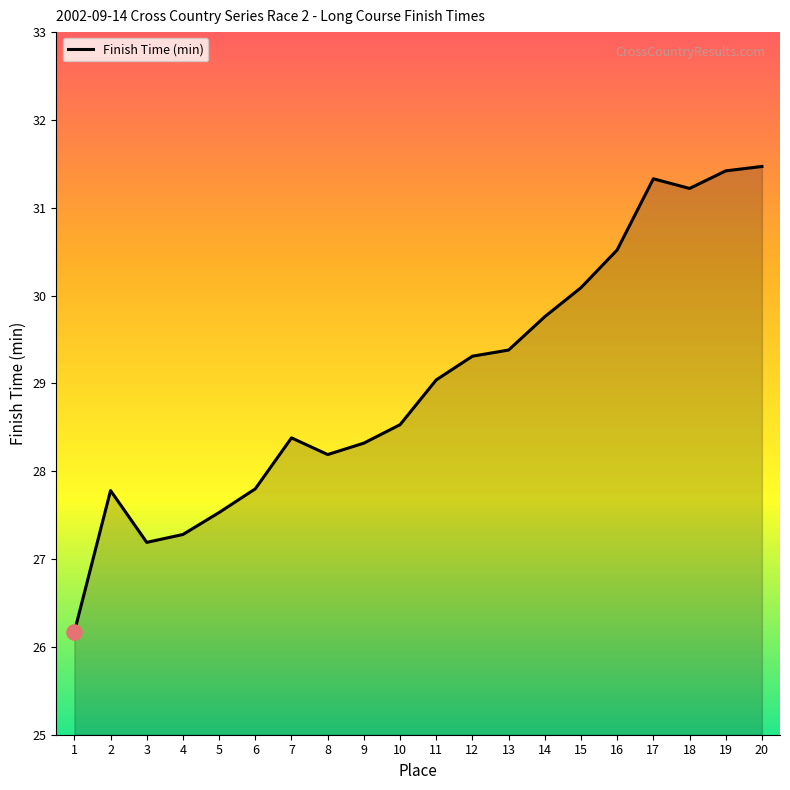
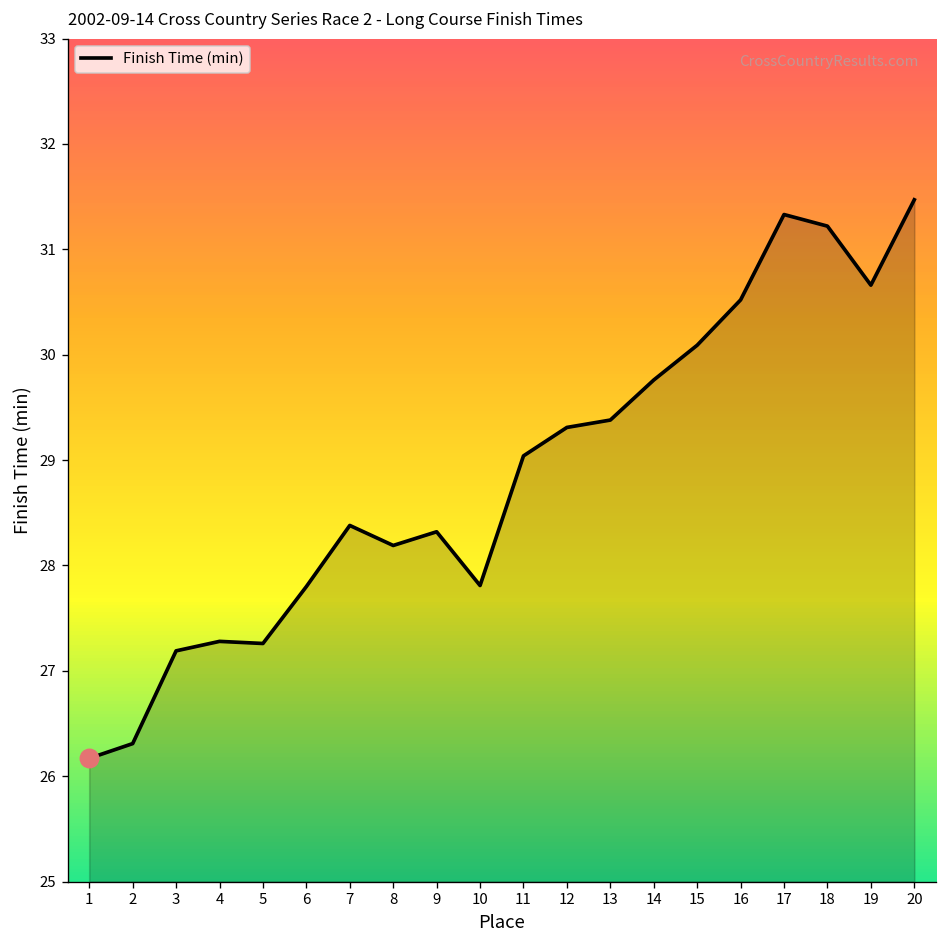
  {
    "Finish Time (min)": {
-     "2": 27.8,
+     "2": 26.3,
      "3": 27.2,
      "4": 27.3,
-     "5": 27.5,
+     "5": 27.3,
      "6": 27.8,
      "7": 28.4,
      "8": 28.2,
      "9": 28.3,
-     "10": 28.5,
+     "10": 27.8,
      "11": 29.0,
      "12": 29.3,
      "13": 29.4,
      "14": 29.8,
      "15": 30.1,
      "16": 30.5,
      "17": 31.3,
      "18": 31.2,
-     "19": 31.4,
+     "19": 30.7,
      "20": 31.5
    }
  }
